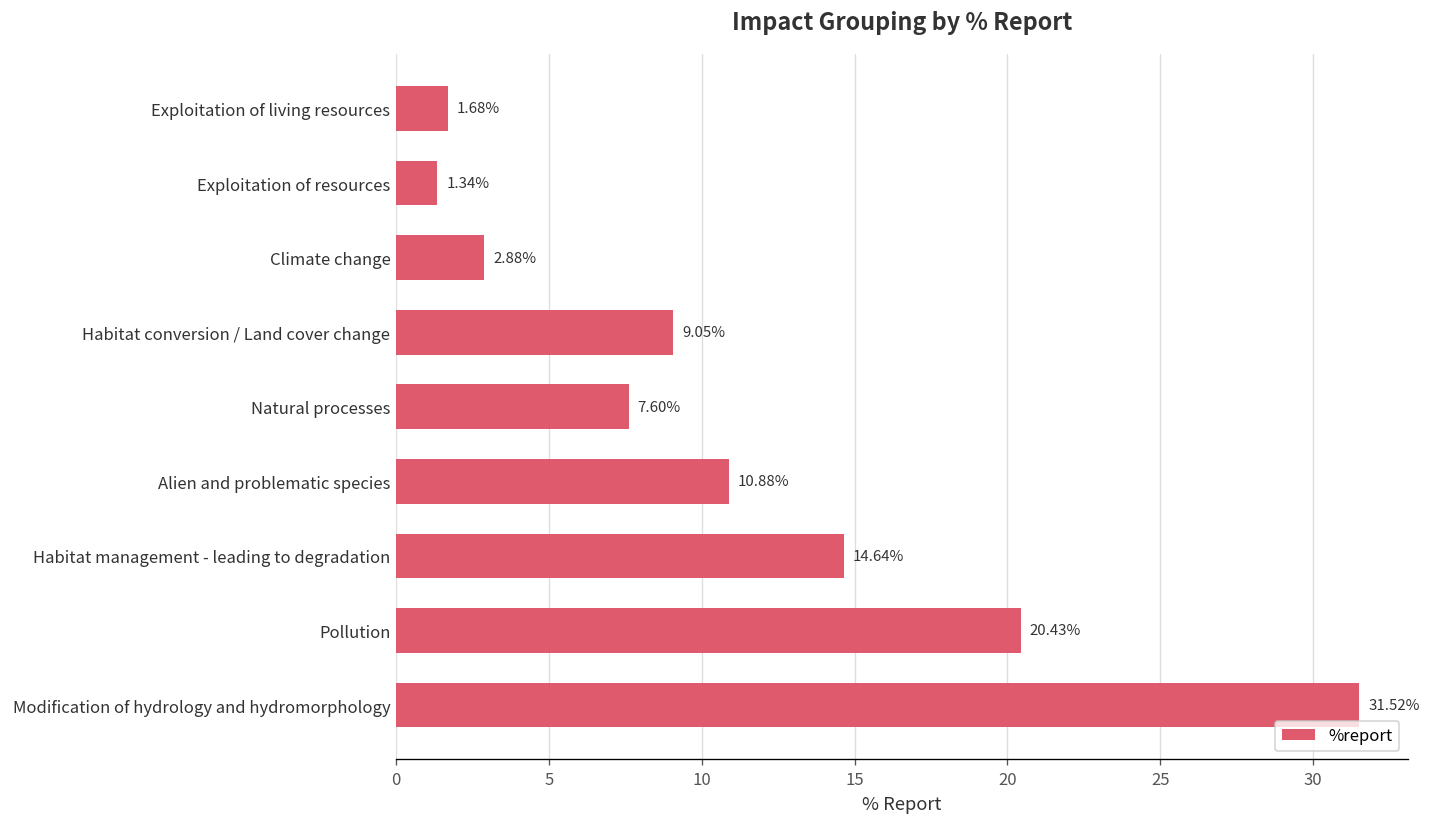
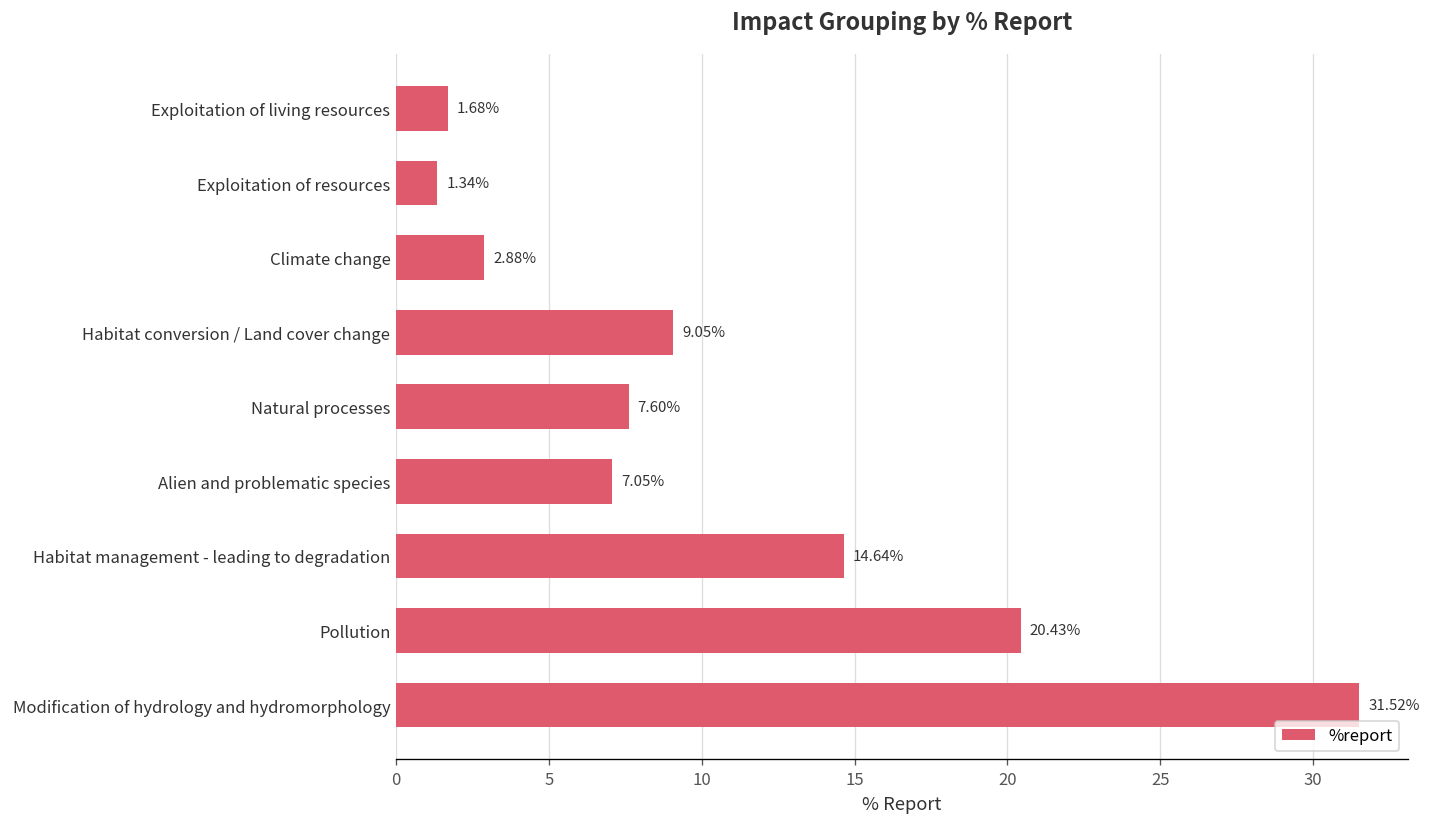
  {
    "Exploitation of living resources": "1.68%",
    "Exploitation of resources": "1.34%",
    "Climate change": "2.88%",
    "Habitat conversion / Land cover change": "9.05%",
    "Natural processes": "7.60%",
-   "Alien and problematic species": "10.88%",
+   "Alien and problematic species": "7.05%",
    "Habitat management - leading to degradation": "14.64%",
    "Pollution": "20.43%",
    "Modification of hydrology and hydromorphology": "31.52%"
  }
